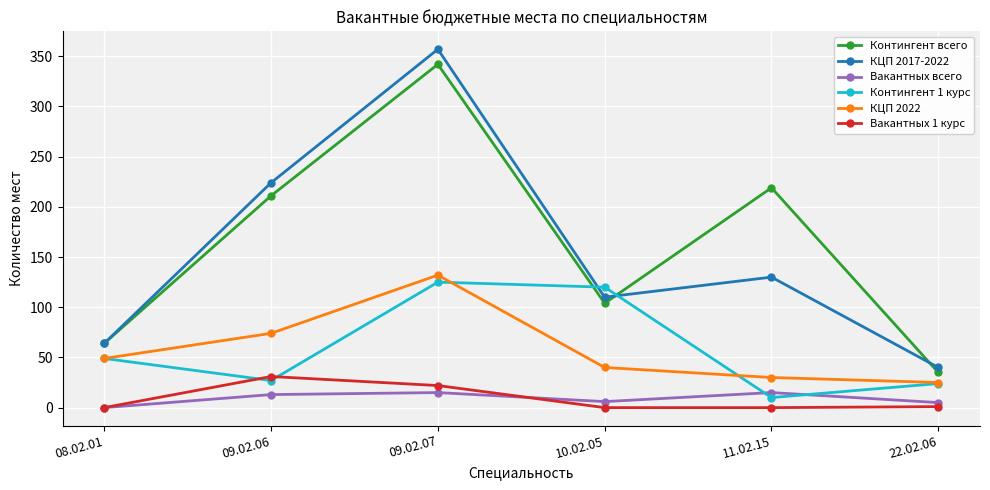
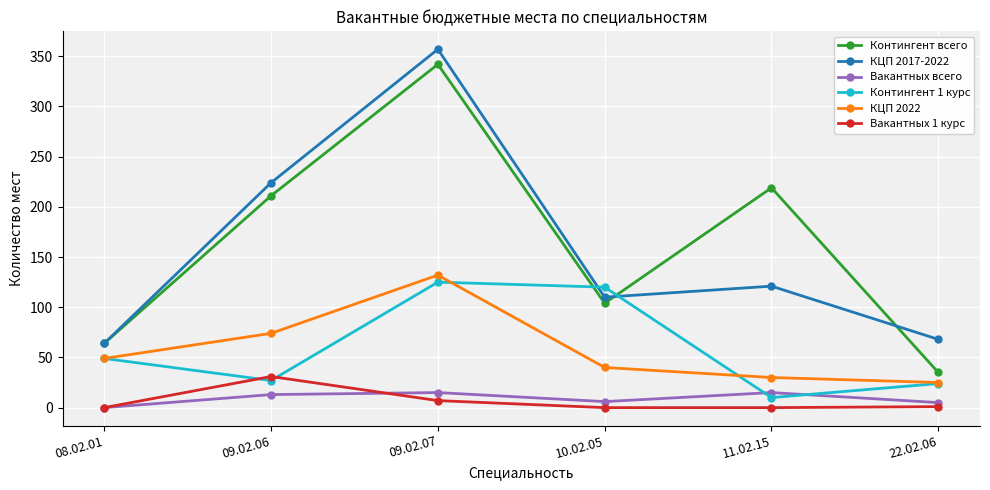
  {
    "Контингент всего": {
      "09.02.06": 211,
      "09.02.07": 342,
      "10.02.05": 104,
      "11.02.15": 219,
      "22.02.06": 35
    },
    "КЦП 2017-2022": {
      "09.02.06": 224,
      "09.02.07": 357,
      "10.02.05": 110,
-     "11.02.15": 130,
-     "22.02.06": 40
+     "11.02.15": 121,
+     "22.02.06": 68
    },
    "Вакантных всего": {
      "09.02.06": 13,
      "09.02.07": 15,
      "10.02.05": 6,
      "11.02.15": 15,
      "22.02.06": 5
    },
    "Контингент 1 курс": {
      "09.02.06": 27,
      "09.02.07": 125,
      "10.02.05": 120,
      "11.02.15": 10
    },
    "КЦП 2022": {
      "09.02.06": 74,
      "09.02.07": 132,
      "10.02.05": 40,
      "11.02.15": 30
    },
    "Вакантных 1 курс": {
      "09.02.06": 31,
-     "09.02.07": 22,
+     "09.02.07": 7,
      "10.02.05": 0,
      "11.02.15": 0,
      "22.02.06": 1
    }
  }
